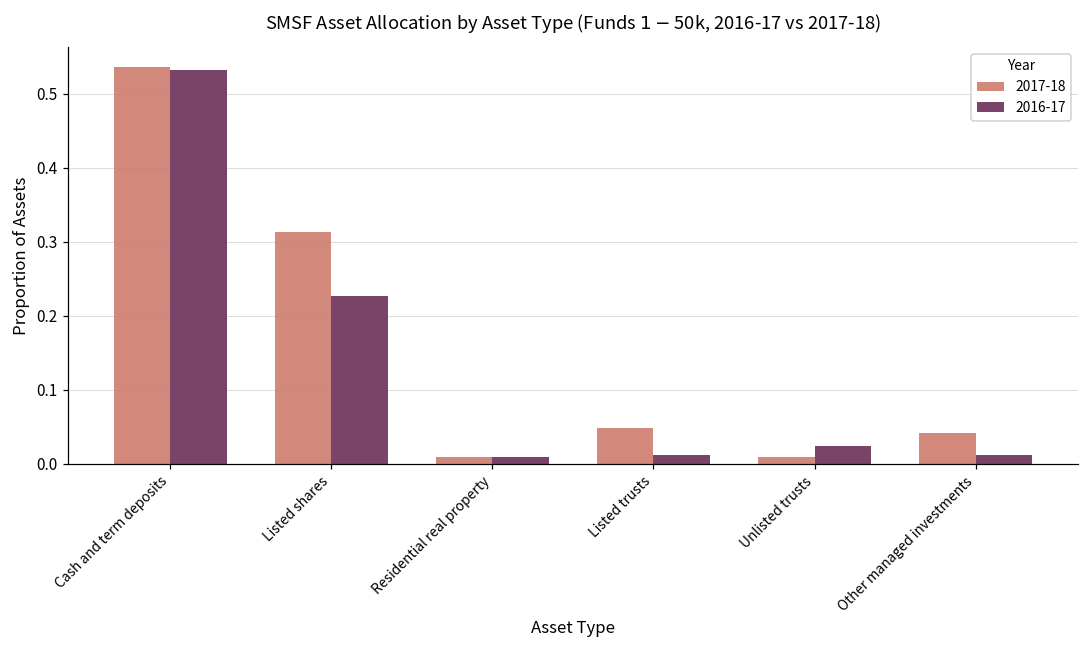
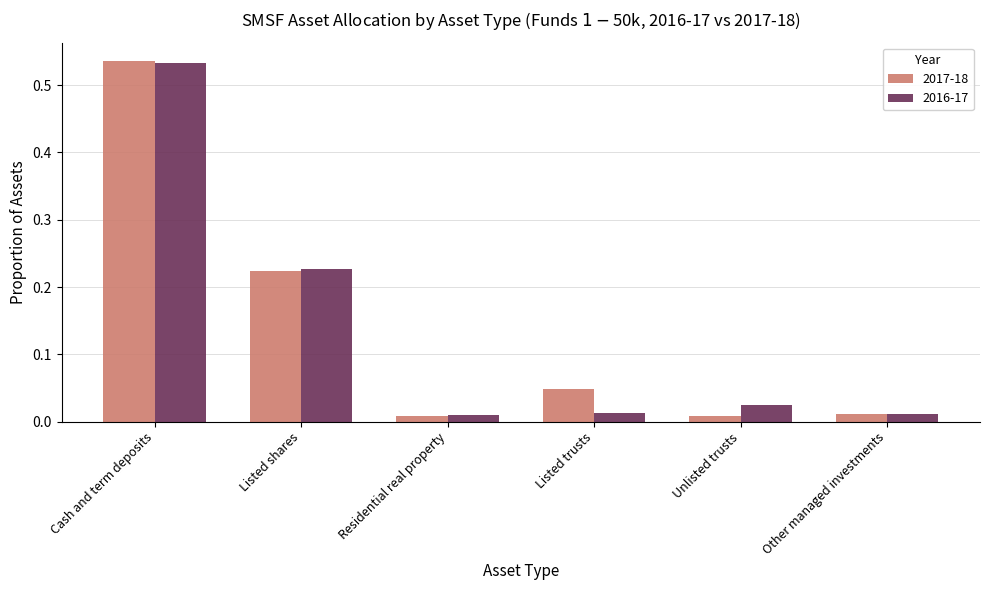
  {
    "2017-18": {
      "Cash and term deposits": 0.54,
-     "Listed shares": 0.31,
+     "Listed shares": 0.22,
      "Residential real property": 0.01,
      "Listed trusts": 0.05,
      "Unlisted trusts": 0.01,
-     "Other managed investments": 0.04
+     "Other managed investments": 0.01
    },
    "2016-17": {
      "Cash and term deposits": 0.53,
      "Listed shares": 0.23,
      "Residential real property": 0.01,
      "Listed trusts": 0.01,
      "Unlisted trusts": 0.02,
      "Other managed investments": 0.01
    }
  }
